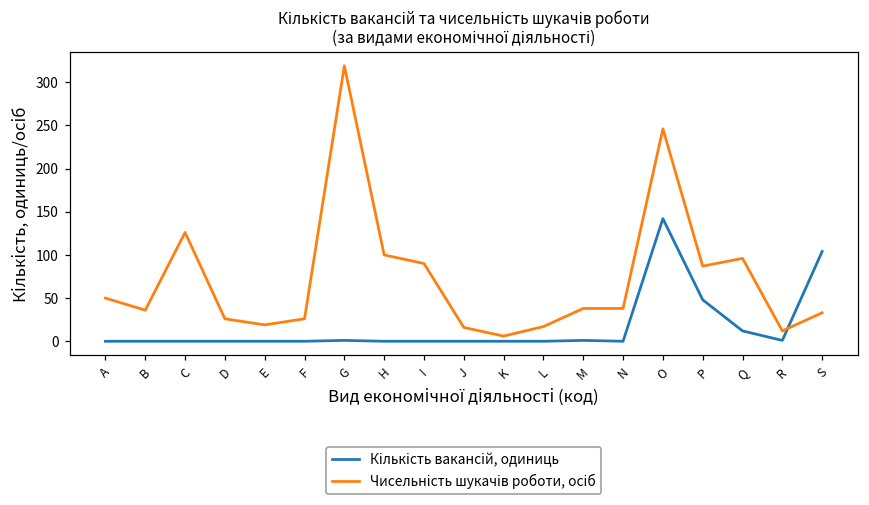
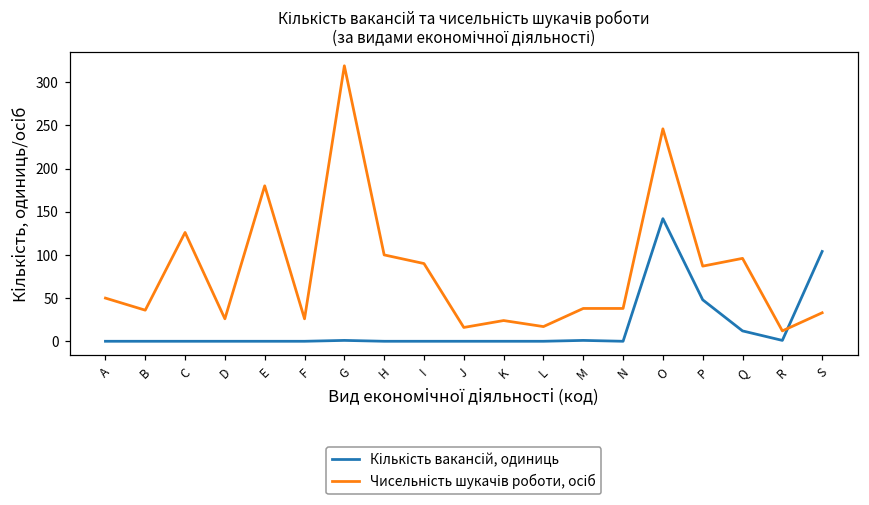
  {
    "Кількість вакансій, одиниць": {
      "A": 0,
      "B": 0,
      "C": 0,
      "D": 0,
      "E": 0,
      "F": 0,
      "G": 0,
      "H": 0,
      "I": 0,
      "J": 0,
      "K": 0,
      "L": 0,
      "M": 0,
      "N": 0,
      "O": 140,
      "P": 50,
      "Q": 10,
      "R": 0,
      "S": 100
    },
    "Чисельність шукачів роботи, осіб": {
      "A": 50,
      "B": 40,
      "C": 130,
      "D": 30,
-     "E": 20,
+     "E": 180,
      "F": 30,
      "G": 320,
      "H": 100,
      "I": 90,
      "J": 20,
-     "K": 10,
+     "K": 20,
      "L": 20,
      "M": 40,
      "N": 40,
      "O": 250,
      "P": 90,
      "Q": 100,
      "R": 10,
      "S": 30
    }
  }
